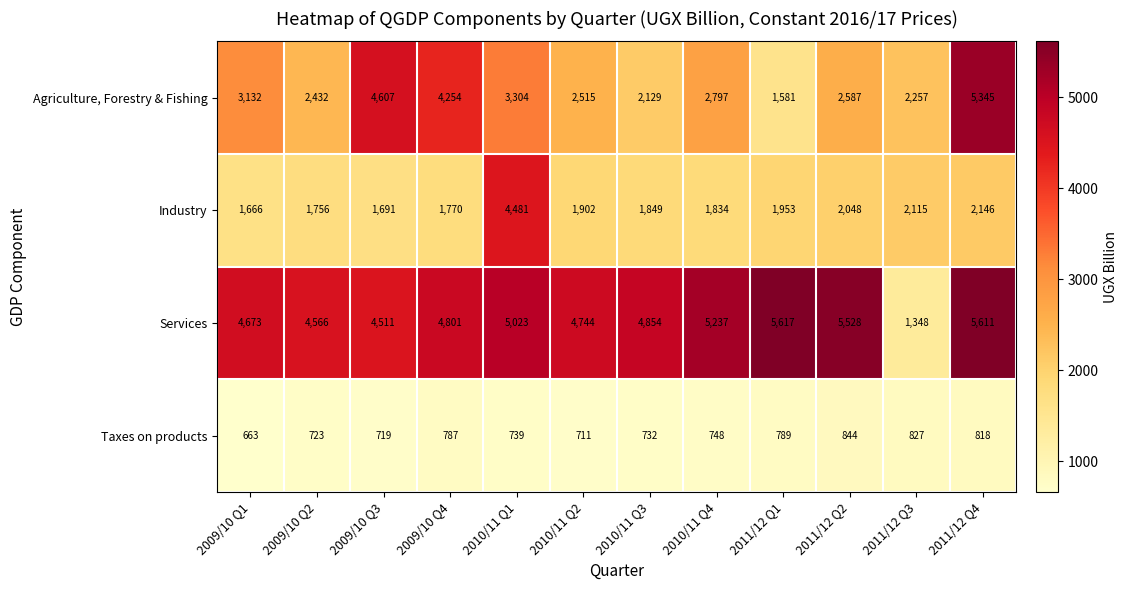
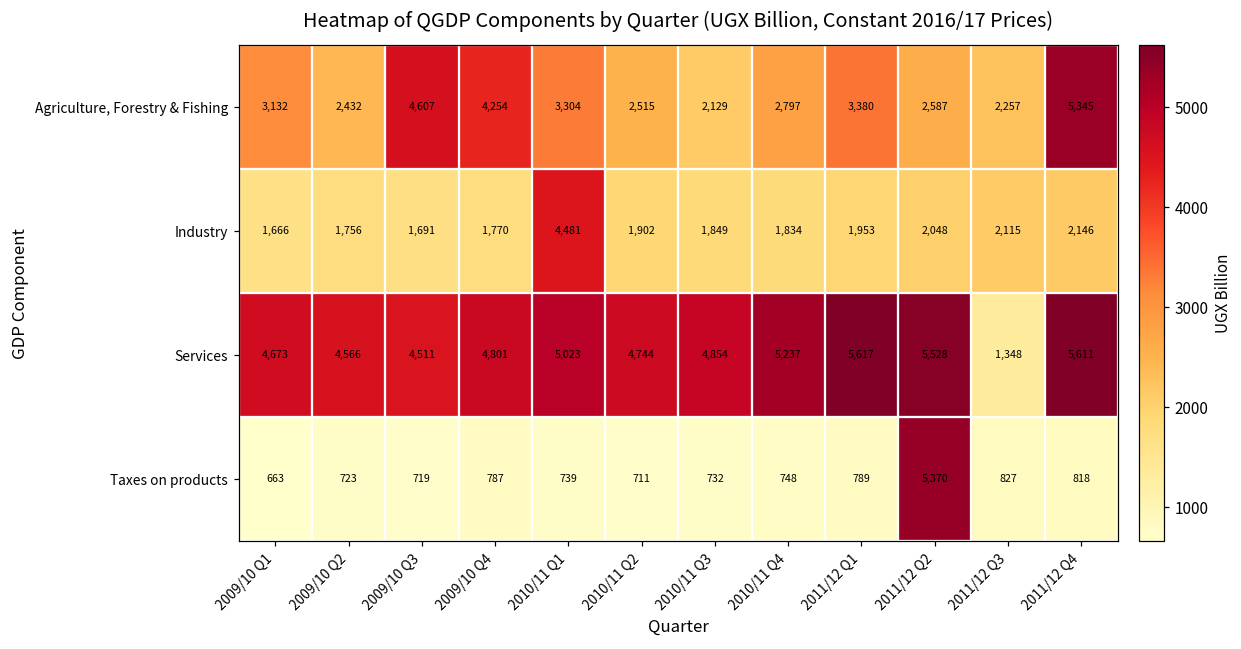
  {
    "Agriculture, Forestry & Fishing": {
      "2009/10 Q1": "3,132",
      "2009/10 Q2": "2,432",
      "2009/10 Q3": "4,607",
      "2009/10 Q4": "4,254",
      "2010/11 Q1": "3,304",
      "2010/11 Q2": "2,515",
      "2010/11 Q3": "2,129",
      "2010/11 Q4": "2,797",
-     "2011/12 Q1": "1,581",
+     "2011/12 Q1": "3,380",
      "2011/12 Q2": "2,587",
      "2011/12 Q3": "2,257",
      "2011/12 Q4": "5,345"
    },
    "Industry": {
      "2009/10 Q1": "1,666",
      "2009/10 Q2": "1,756",
      "2009/10 Q3": "1,691",
      "2009/10 Q4": "1,770",
      "2010/11 Q1": "4,481",
      "2010/11 Q2": "1,902",
      "2010/11 Q3": "1,849",
      "2010/11 Q4": "1,834",
      "2011/12 Q1": "1,953",
      "2011/12 Q2": "2,048",
      "2011/12 Q3": "2,115",
      "2011/12 Q4": "2,146"
    },
    "Services": {
      "2009/10 Q1": "4,673",
      "2009/10 Q2": "4,566",
      "2009/10 Q3": "4,511",
      "2009/10 Q4": "4,801",
      "2010/11 Q1": "5,023",
      "2010/11 Q2": "4,744",
      "2010/11 Q3": "4,854",
      "2010/11 Q4": "5,237",
      "2011/12 Q1": "5,617",
      "2011/12 Q2": "5,528",
      "2011/12 Q3": "1,348",
      "2011/12 Q4": "5,611"
    },
    "Taxes on products": {
      "2009/10 Q1": "663",
      "2009/10 Q2": "723",
      "2009/10 Q3": "719",
      "2009/10 Q4": "787",
      "2010/11 Q1": "739",
      "2010/11 Q2": "711",
      "2010/11 Q3": "732",
      "2010/11 Q4": "748",
      "2011/12 Q1": "789",
-     "2011/12 Q2": "844",
+     "2011/12 Q2": "5,370",
      "2011/12 Q3": "827",
      "2011/12 Q4": "818"
    }
  }
